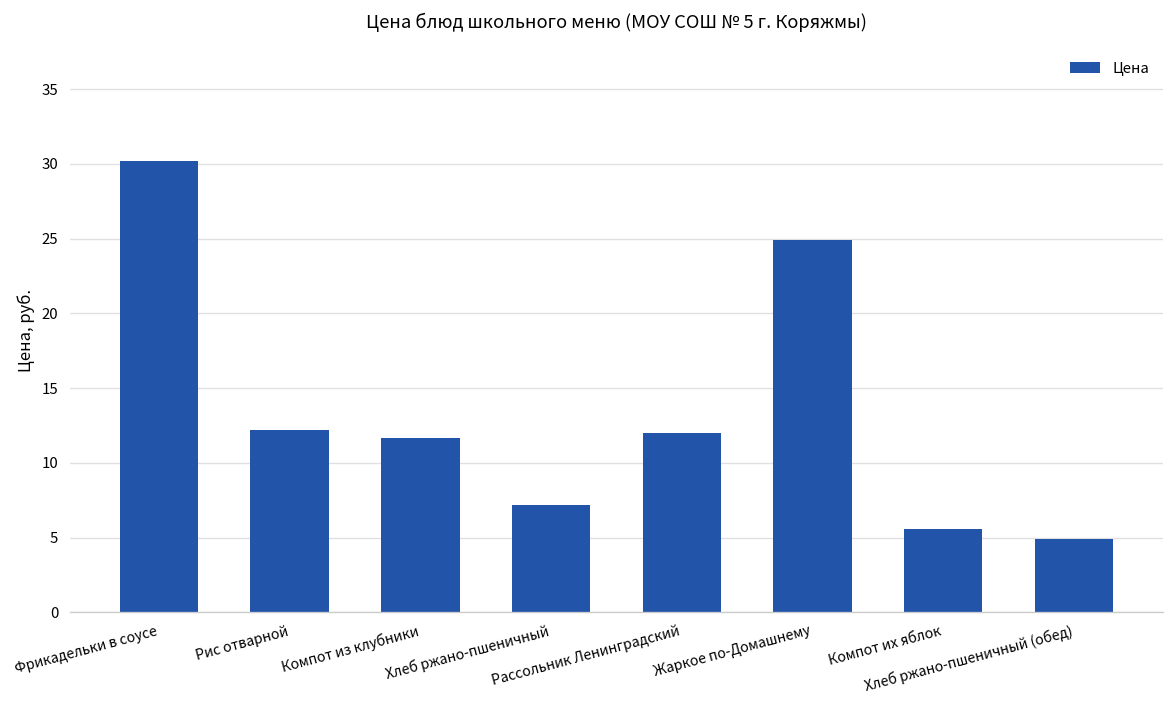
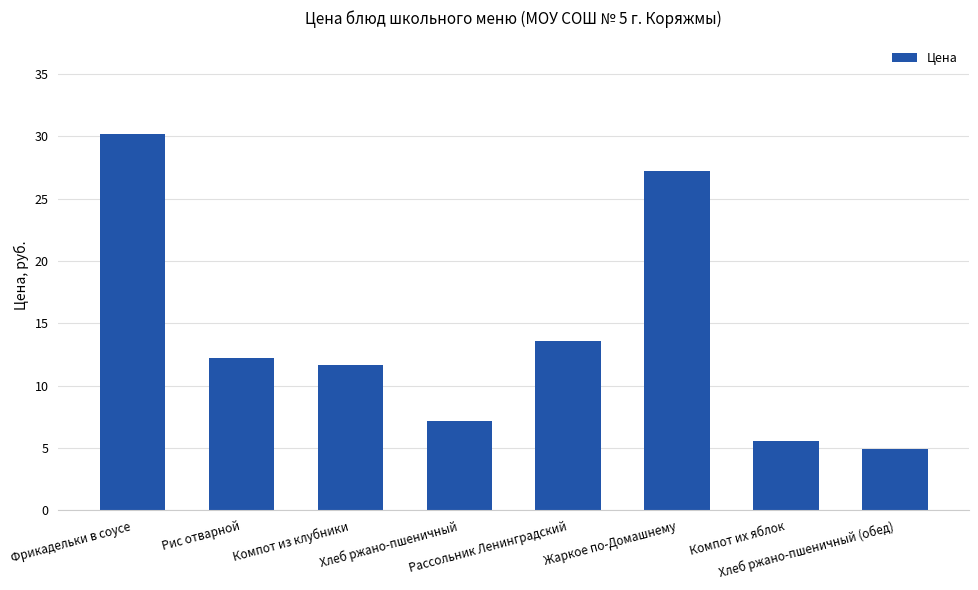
  {
    "Фрикадельки в соусе": 30.2,
    "Рис отварной": 12.2,
    "Компот из клубники": 11.6,
    "Хлеб ржано-пшеничный": 7.2,
-   "Рассольник Ленинградский": 12.0,
-   "Жаркое по-Домашнему": 24.9,
+   "Рассольник Ленинградский": 13.6,
+   "Жаркое по-Домашнему": 27.2,
    "Компот их яблок": 5.6,
    "Хлеб ржано-пшеничный (обед)": 4.9
  }
